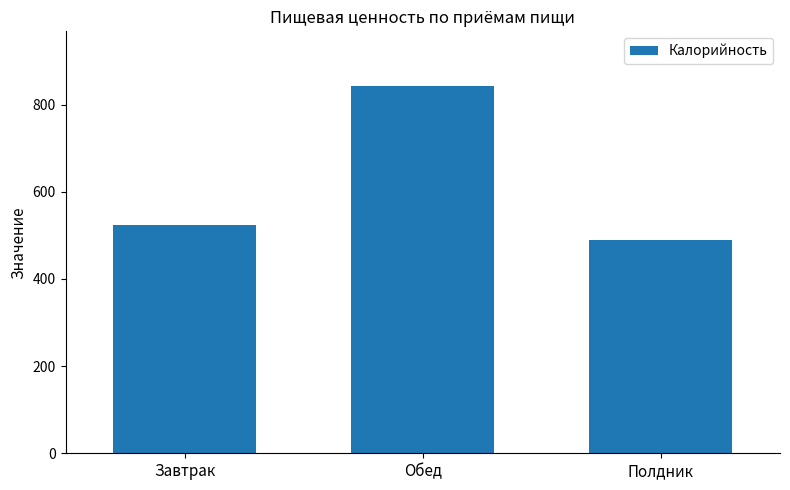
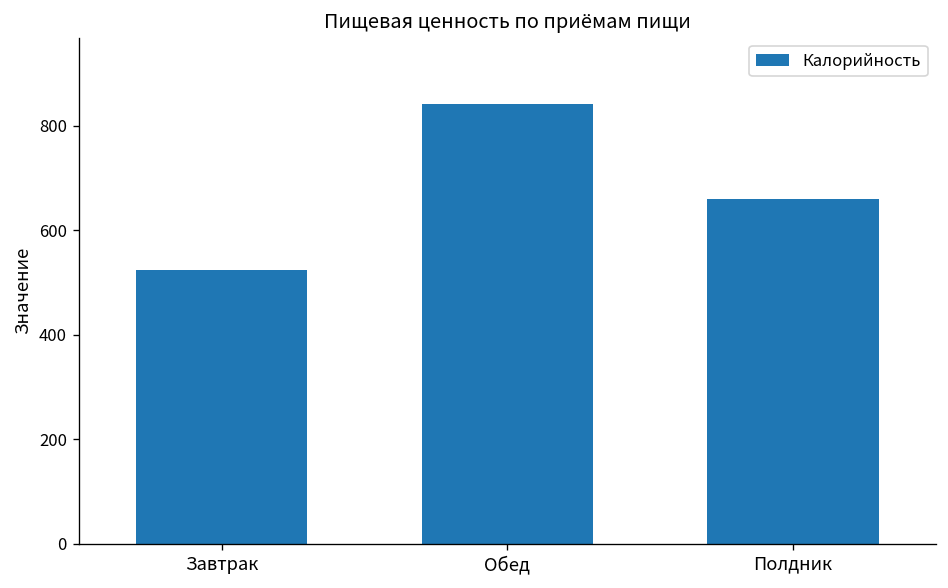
  {
    "Завтрак": 520,
    "Обед": 840,
-   "Полдник": 490
+   "Полдник": 660
  }
